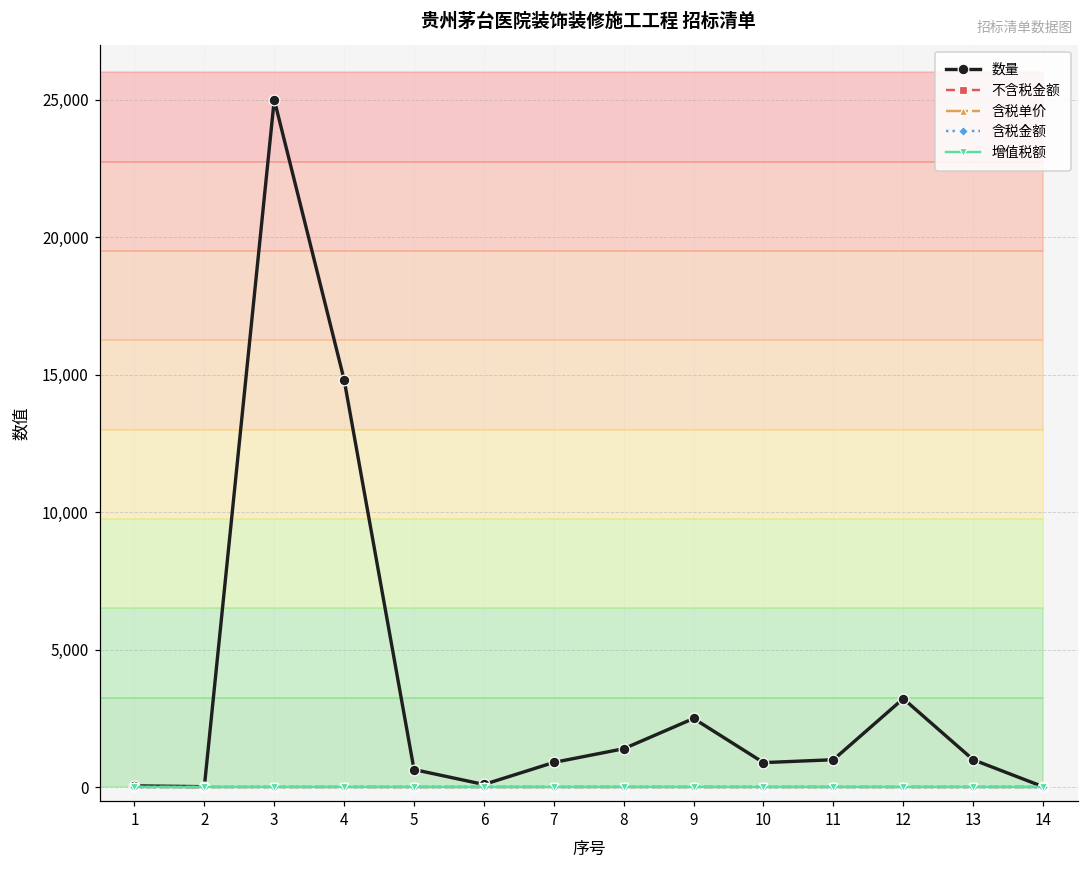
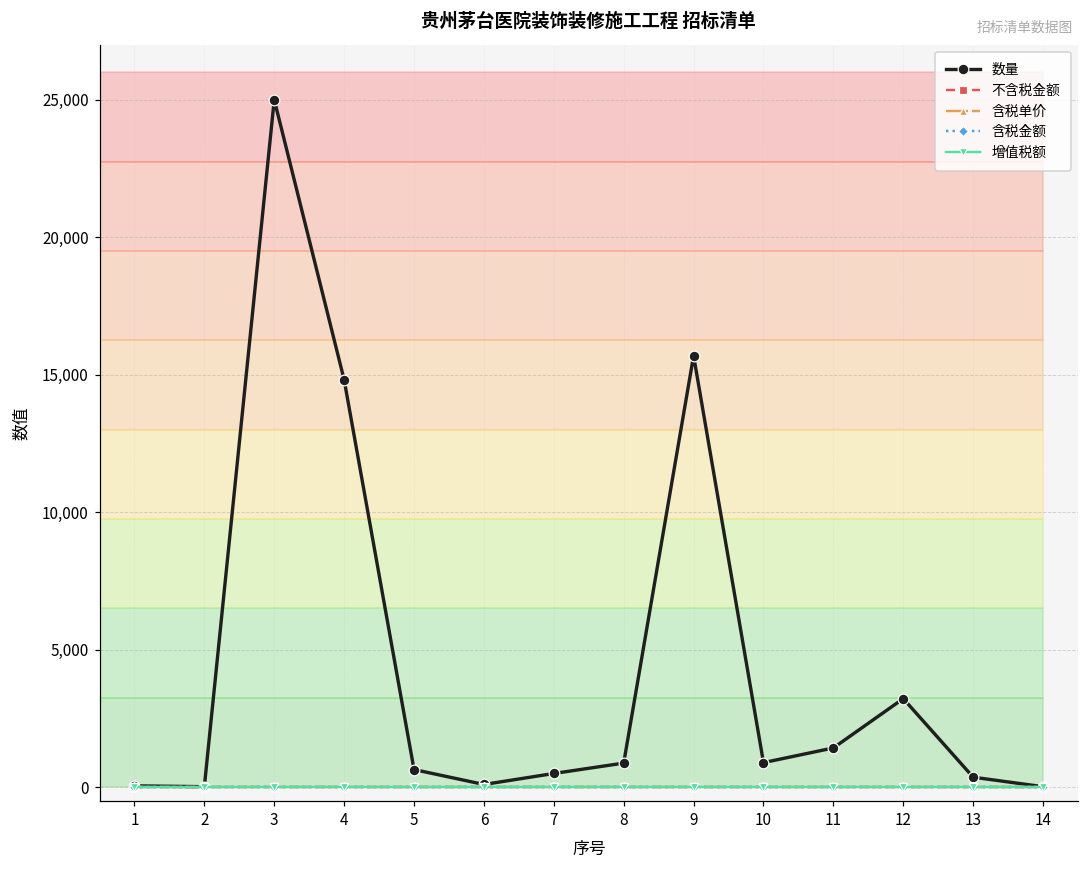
  {
    "数量": {
      "3": "25,000",
      "4": "14,800",
      "5": "600",
-     "7": "900",
-     "8": "1,400",
-     "9": "2,500",
+     "7": "500",
+     "8": "900",
+     "9": "15,700",
      "10": "900",
-     "11": "1,000",
+     "11": "1,400",
      "12": "3,200",
-     "13": "1,000"
+     "13": "400"
    },
    "增值税额": {
      "3": "0",
      "4": "0",
      "5": "0",
      "7": "0",
      "8": "0",
      "9": "0",
      "10": "0",
      "11": "0",
      "12": "0",
      "13": "0"
    }
  }
